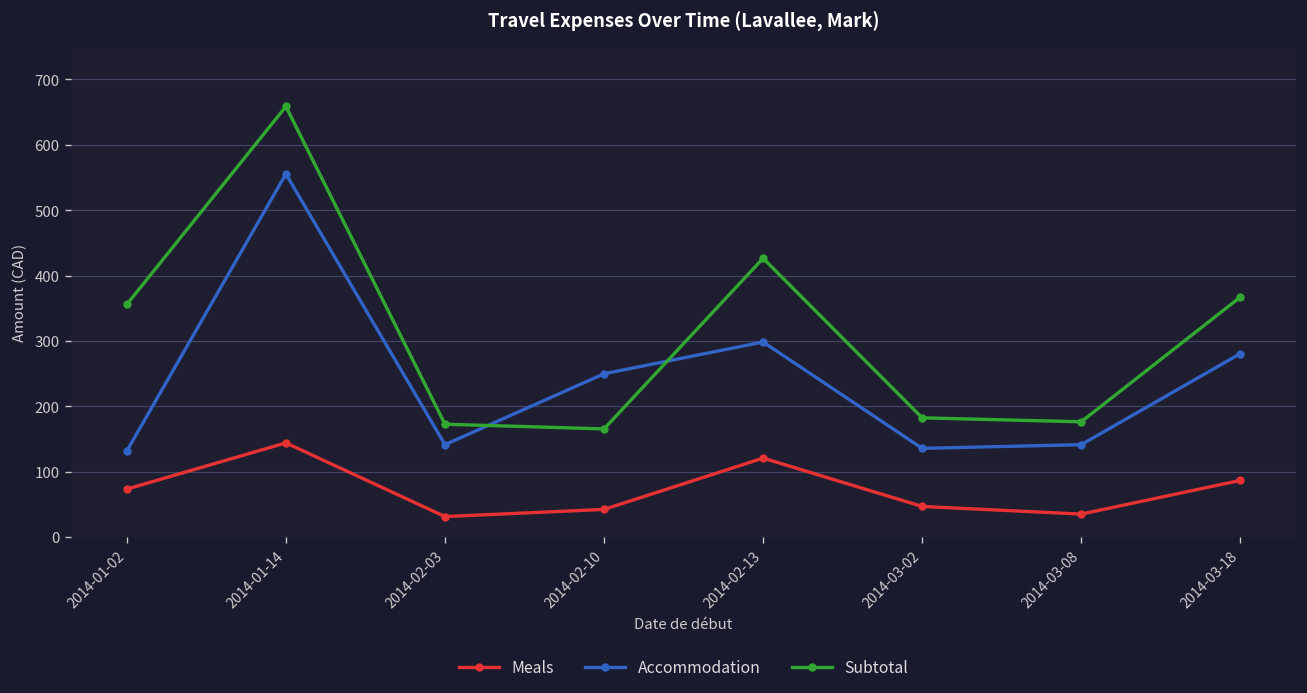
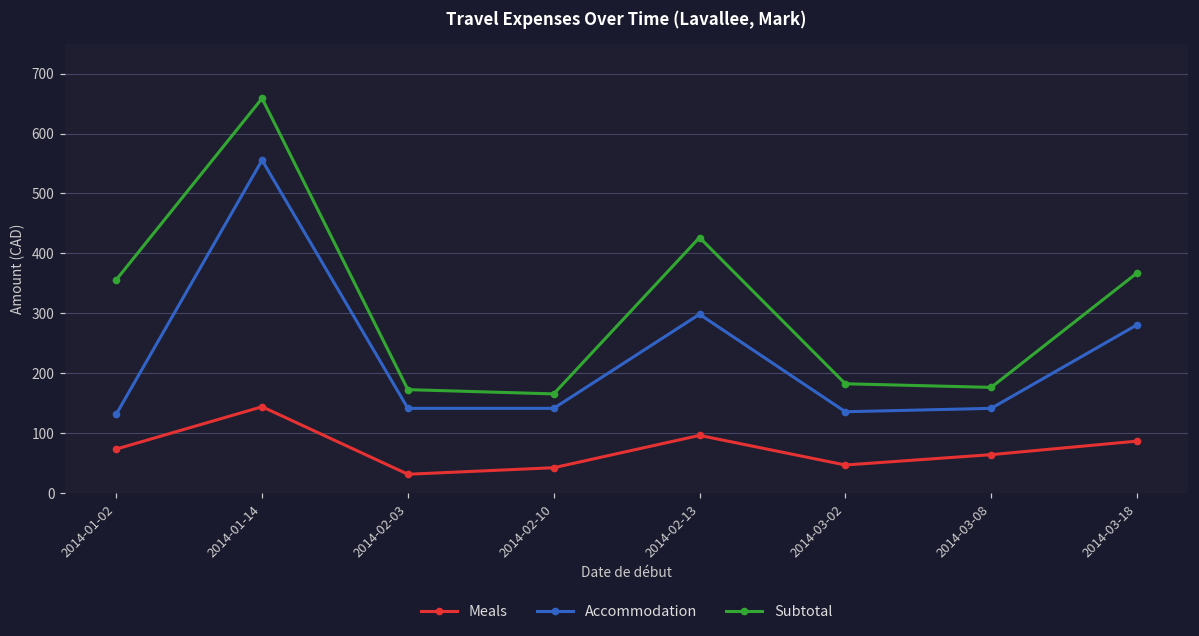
  {
    "Meals": {
      "2014-01-02": 70,
      "2014-01-14": 140,
      "2014-02-03": 30,
      "2014-02-10": 40,
-     "2014-02-13": 120,
+     "2014-02-13": 100,
      "2014-03-02": 50,
-     "2014-03-08": 40,
+     "2014-03-08": 60,
      "2014-03-18": 90
    },
    "Accommodation": {
      "2014-01-02": 130,
      "2014-01-14": 560,
      "2014-02-03": 140,
-     "2014-02-10": 250,
+     "2014-02-10": 140,
      "2014-02-13": 300,
      "2014-03-02": 140,
      "2014-03-08": 140,
      "2014-03-18": 280
    },
    "Subtotal": {
      "2014-01-02": 360,
      "2014-01-14": 660,
      "2014-02-03": 170,
      "2014-02-10": 170,
      "2014-02-13": 430,
      "2014-03-02": 180,
      "2014-03-08": 180,
      "2014-03-18": 370
    }
  }
